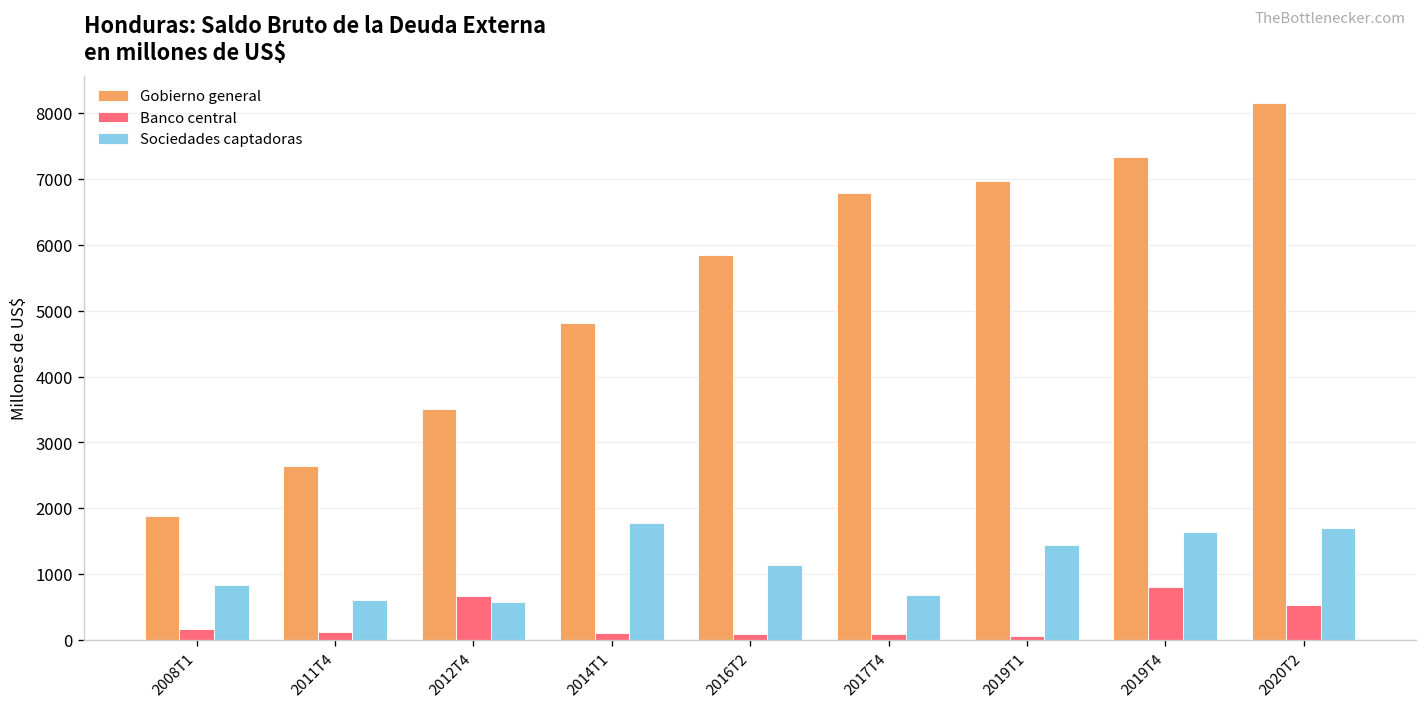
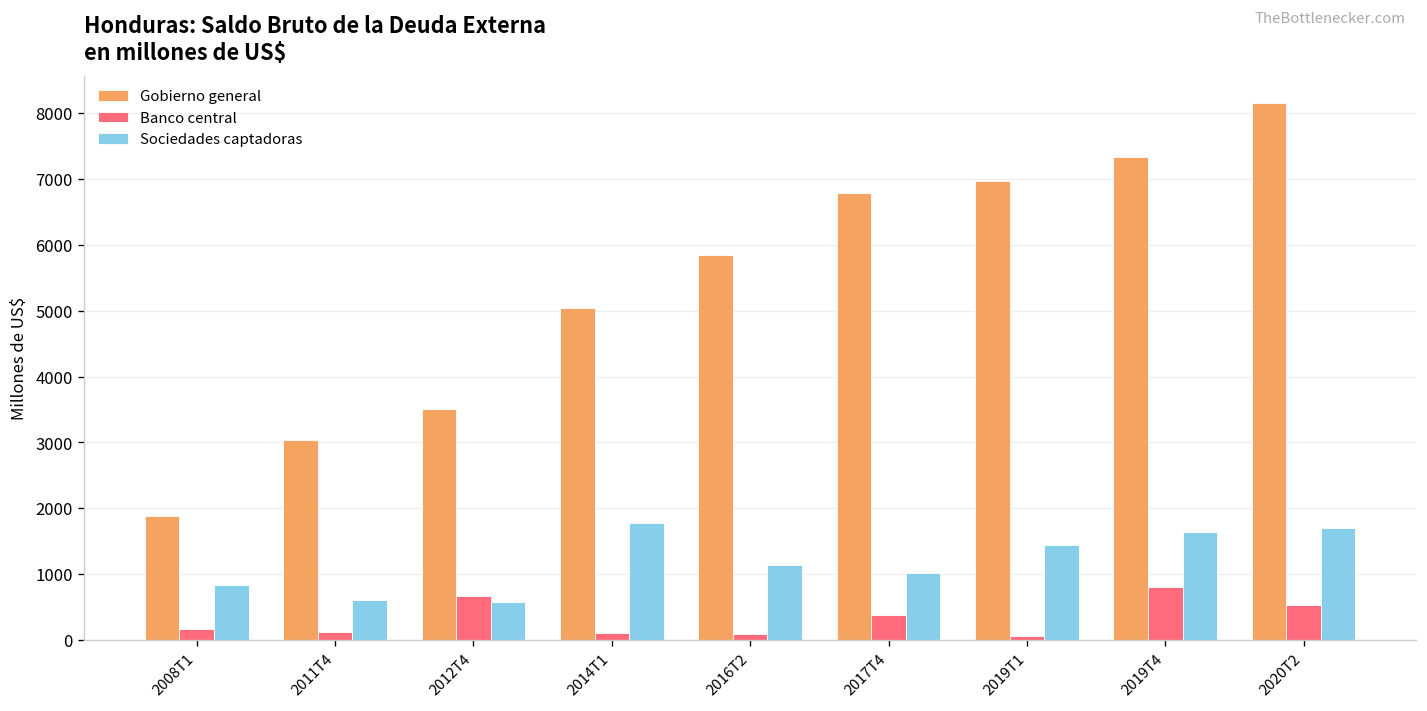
  {
    "Gobierno general": {
      "2008T1": 1900,
-     "2011T4": 2600,
+     "2011T4": 3000,
      "2012T4": 3500,
-     "2014T1": 4800,
+     "2014T1": 5000,
      "2016T2": 5800,
      "2017T4": 6800,
      "2019T1": 7000,
      "2019T4": 7300,
      "2020T2": 8200
    },
    "Banco central": {
      "2008T1": 200,
      "2011T4": 100,
      "2012T4": 700,
      "2014T1": 100,
      "2016T2": 100,
-     "2017T4": 100,
+     "2017T4": 400,
      "2019T1": 100,
      "2019T4": 800,
      "2020T2": 500
    },
    "Sociedades captadoras": {
      "2008T1": 800,
      "2011T4": 600,
      "2012T4": 600,
      "2014T1": 1800,
      "2016T2": 1100,
-     "2017T4": 700,
+     "2017T4": 1000,
      "2019T1": 1400,
      "2019T4": 1600,
      "2020T2": 1700
    }
  }
